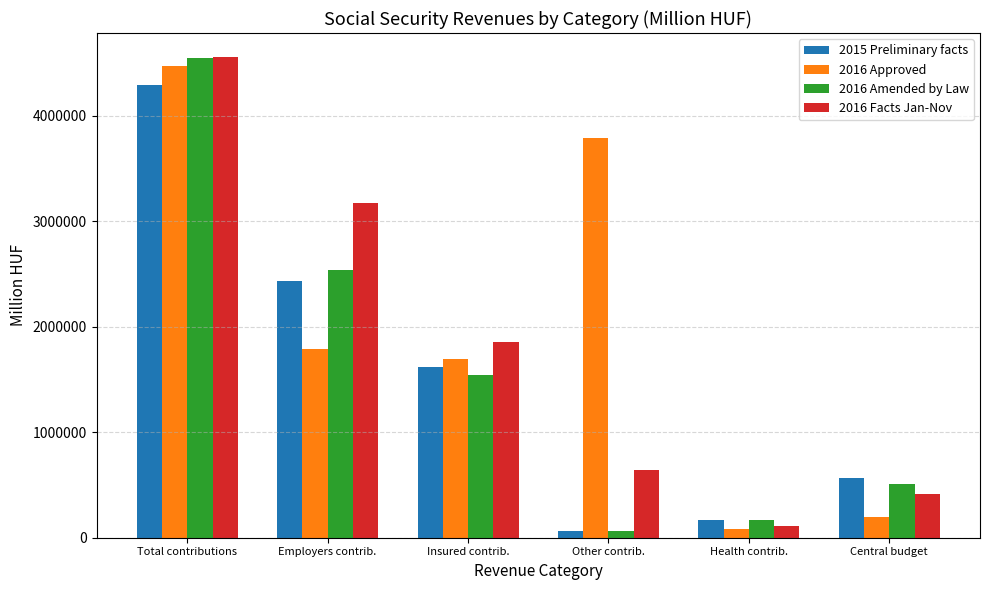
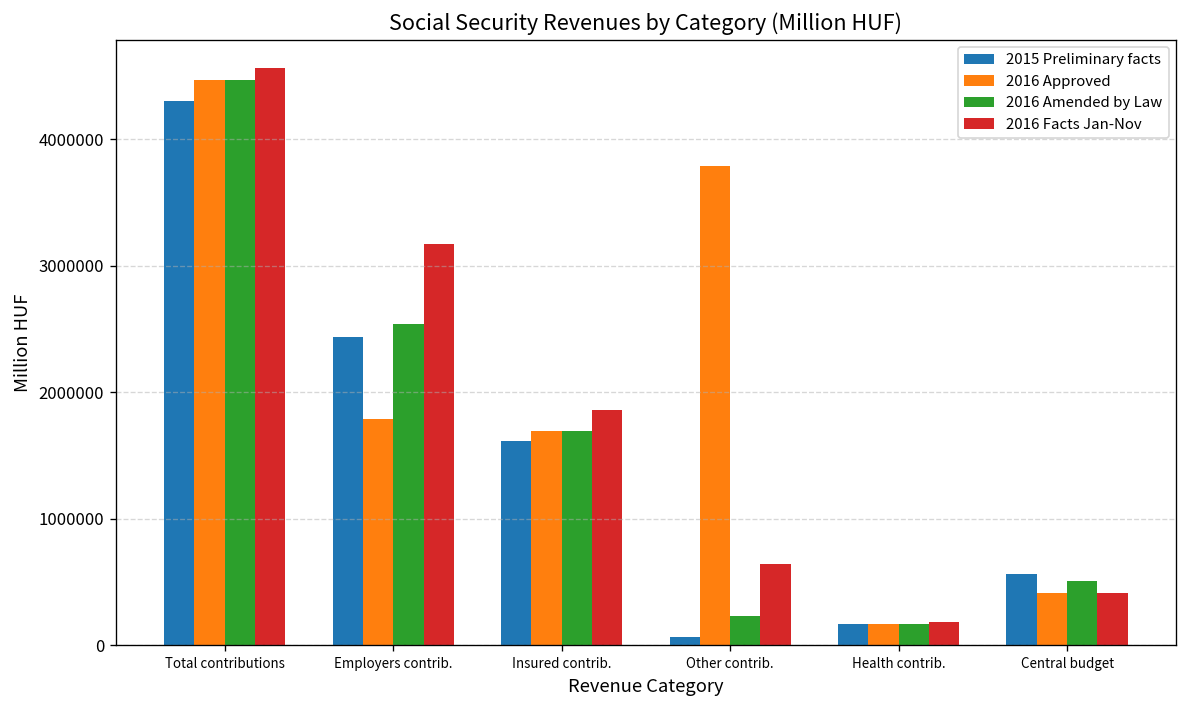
  {
    "2015 Preliminary facts": {
      "Total contributions": 4300000,
      "Employers contrib.": 2440000,
      "Insured contrib.": 1620000,
      "Other contrib.": 60000,
      "Health contrib.": 170000,
      "Central budget": 560000
    },
    "2016 Approved": {
      "Total contributions": 4470000,
      "Employers contrib.": 1790000,
      "Insured contrib.": 1690000,
      "Other contrib.": 3790000,
-     "Health contrib.": 80000,
-     "Central budget": 200000
+     "Health contrib.": 160000,
+     "Central budget": 410000
    },
    "2016 Amended by Law": {
-     "Total contributions": 4550000,
+     "Total contributions": 4470000,
      "Employers contrib.": 2540000,
-     "Insured contrib.": 1540000,
-     "Other contrib.": 60000,
+     "Insured contrib.": 1690000,
+     "Other contrib.": 230000,
      "Health contrib.": 160000,
      "Central budget": 500000
    },
    "2016 Facts Jan-Nov": {
      "Total contributions": 4560000,
      "Employers contrib.": 3170000,
      "Insured contrib.": 1860000,
      "Other contrib.": 640000,
-     "Health contrib.": 110000,
+     "Health contrib.": 190000,
      "Central budget": 410000
    }
  }
